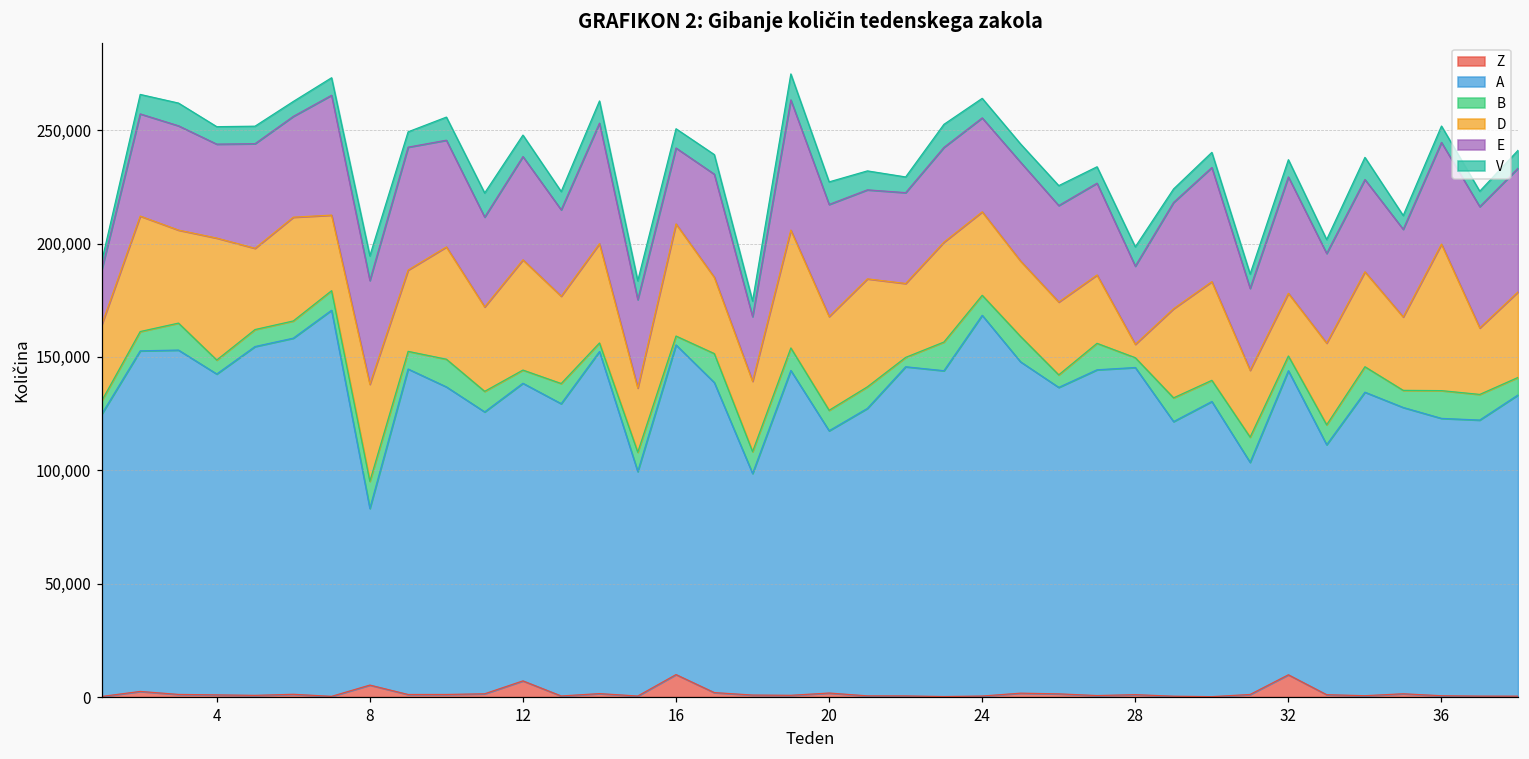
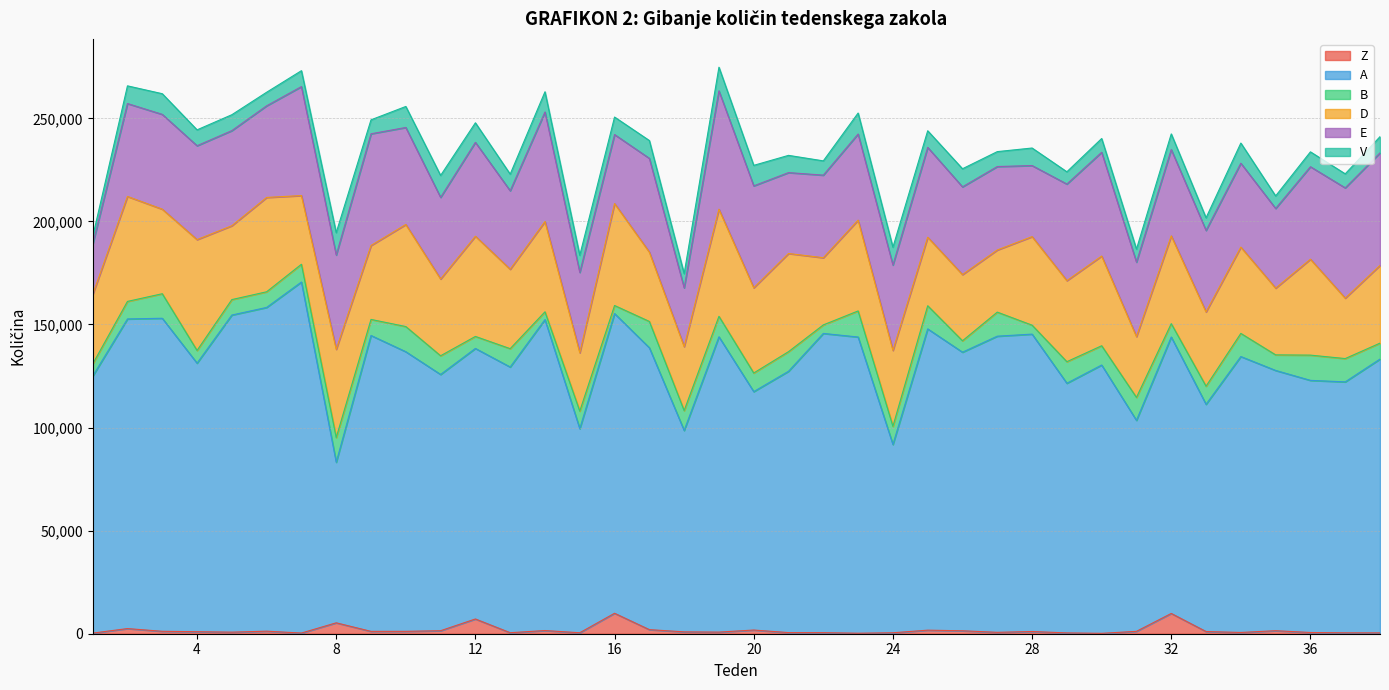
  {
    "Z": {
      "4": "1,000",
      "8": "5,000",
      "12": "7,000",
      "16": "10,000",
      "20": "2,000",
      "24": "0",
      "28": "1,000",
      "32": "10,000",
      "36": "1,000"
    },
    "A": {
-     "4": "142,000",
+     "4": "130,000",
      "8": "78,000",
      "12": "131,000",
      "16": "145,000",
      "20": "116,000",
-     "24": "168,000",
+     "24": "91,000",
      "28": "144,000",
      "32": "134,000",
      "36": "122,000"
    },
    "D": {
      "4": "54,000",
      "8": "43,000",
      "12": "49,000",
      "16": "49,000",
      "20": "41,000",
      "24": "37,000",
-     "28": "6,000",
-     "32": "28,000",
-     "36": "65,000"
+     "28": "43,000",
+     "32": "43,000",
+     "36": "47,000"
    },
    "E": {
-     "4": "41,000",
+     "4": "46,000",
      "8": "46,000",
      "12": "46,000",
      "16": "33,000",
      "20": "49,000",
      "24": "41,000",
      "28": "34,000",
-     "32": "51,000",
+     "32": "42,000",
      "36": "45,000"
    }
  }
